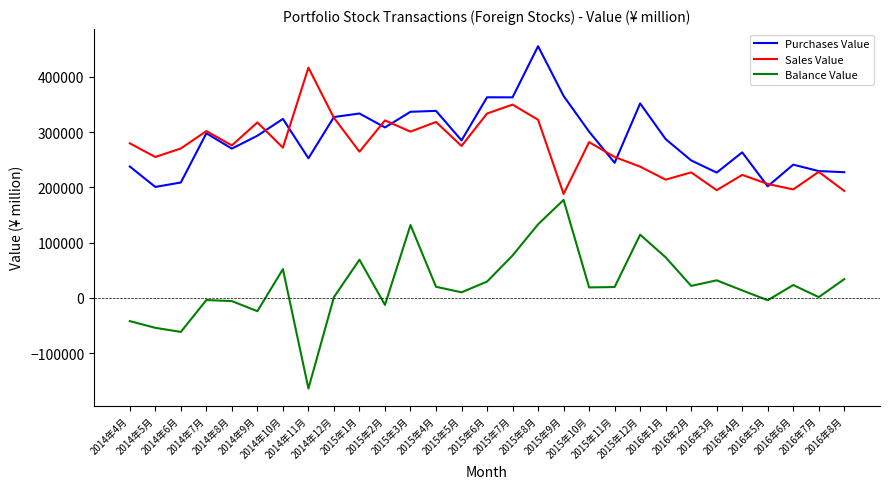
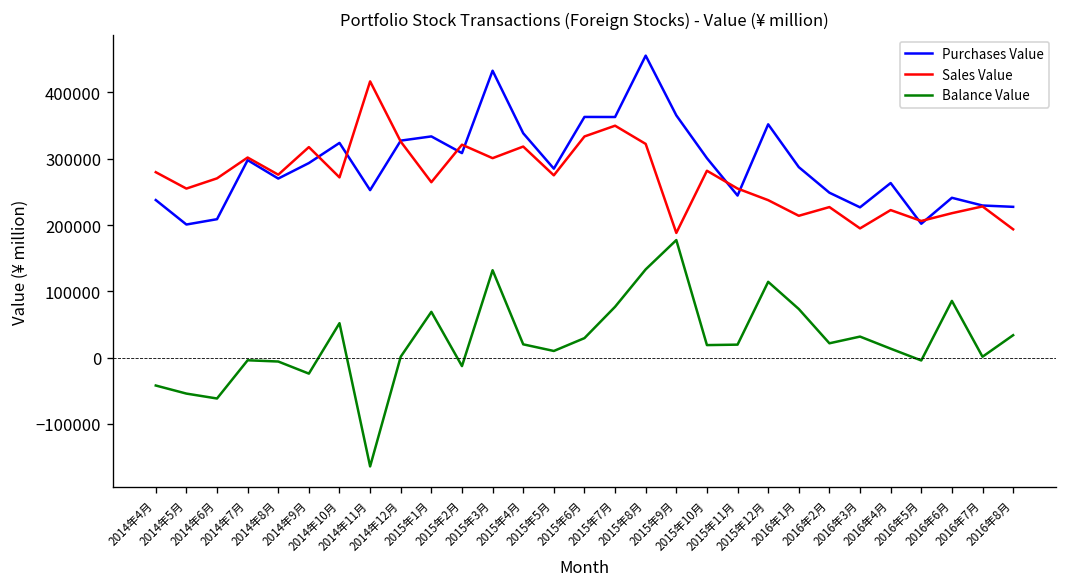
  {
    "Purchases Value": {
      "2014年4月": 240000,
      "2014年5月": 200000,
      "2014年6月": 210000,
      "2014年8月": 270000,
      "2014年9月": 290000,
      "2014年10月": 320000,
      "2014年11月": 250000,
      "2015年1月": 330000,
      "2015年2月": 310000,
-     "2015年3月": 340000,
+     "2015年3月": 430000,
      "2015年4月": 340000,
      "2015年5月": 290000,
      "2015年6月": 360000,
      "2015年7月": 360000,
      "2015年8月": 460000,
      "2015年9月": 370000,
      "2015年10月": 300000,
      "2015年11月": 240000,
      "2015年12月": 350000,
      "2016年1月": 290000,
      "2016年2月": 250000,
      "2016年3月": 230000,
      "2016年4月": 260000,
      "2016年6月": 240000,
      "2016年8月": 230000
    },
    "Sales Value": {
      "2014年4月": 280000,
      "2014年5月": 260000,
      "2014年6月": 270000,
      "2014年8月": 280000,
      "2014年9月": 320000,
      "2014年10月": 270000,
      "2014年11月": 420000,
      "2015年1月": 260000,
      "2015年2月": 320000,
      "2015年3月": 300000,
      "2015年4月": 320000,
      "2015年5月": 270000,
      "2015年6月": 330000,
      "2015年7月": 350000,
      "2015年8月": 320000,
      "2015年9月": 190000,
      "2015年10月": 280000,
      "2015年11月": 260000,
      "2015年12月": 240000,
      "2016年1月": 210000,
      "2016年2月": 230000,
      "2016年3月": 190000,
      "2016年4月": 220000,
-     "2016年6月": 200000,
+     "2016年6月": 220000,
      "2016年8月": 190000
    },
    "Balance Value": {
      "2014年4月": -40000,
      "2014年5月": -50000,
      "2014年6月": -60000,
      "2014年7月": 0,
      "2014年8月": -10000,
      "2014年9月": -20000,
      "2014年10月": 50000,
      "2014年11月": -160000,
      "2014年12月": 0,
      "2015年1月": 70000,
      "2015年2月": -10000,
      "2015年3月": 130000,
      "2015年4月": 20000,
      "2015年5月": 10000,
      "2015年6月": 30000,
      "2015年7月": 80000,
      "2015年8月": 130000,
      "2015年9月": 180000,
      "2015年10月": 20000,
      "2015年11月": 20000,
      "2015年12月": 110000,
      "2016年1月": 70000,
      "2016年2月": 20000,
      "2016年3月": 30000,
      "2016年4月": 10000,
      "2016年5月": 0,
-     "2016年6月": 20000,
+     "2016年6月": 90000,
      "2016年7月": 0,
      "2016年8月": 30000
    }
  }
